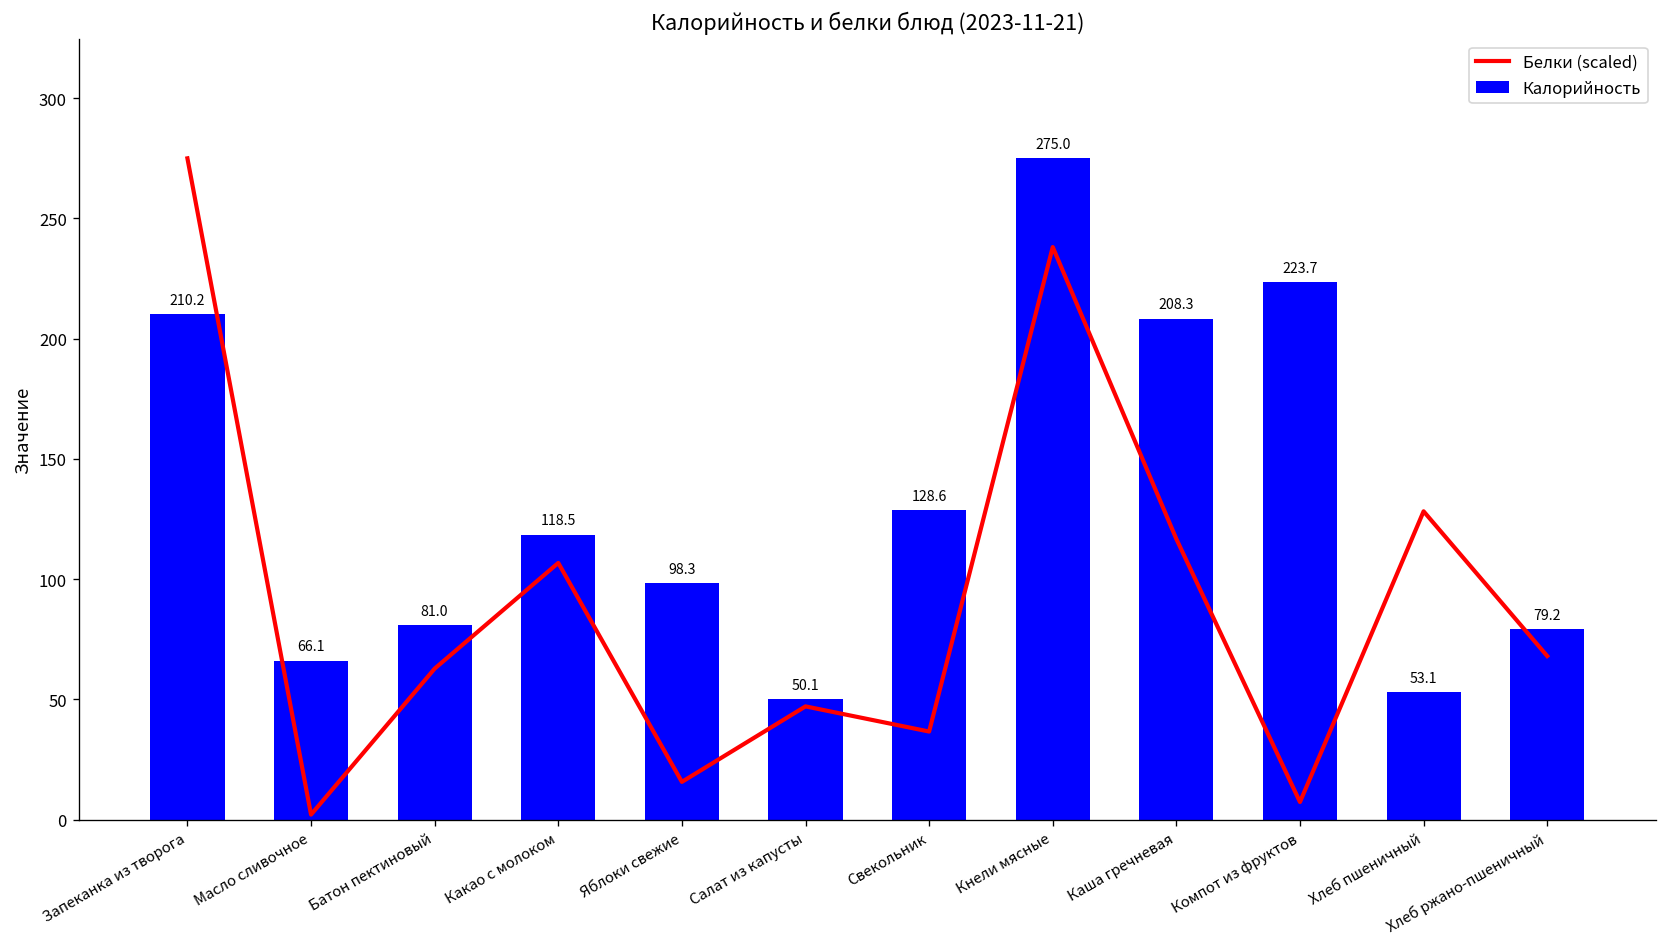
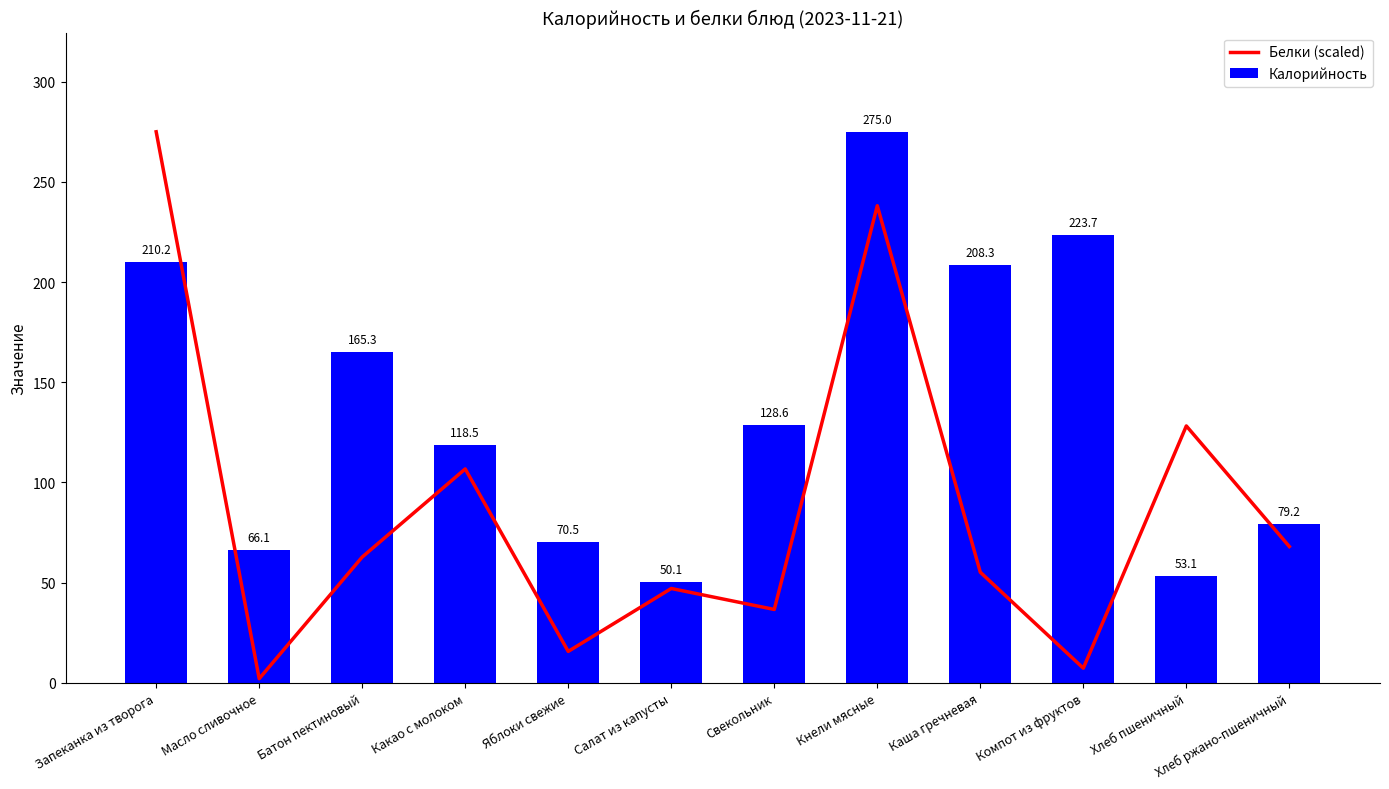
  {
    "Белки (scaled)": {
      "Запеканка из творога": 275,
      "Масло сливочное": 2,
      "Батон пектиновый": 63,
      "Какао с молоком": 107,
      "Яблоки свежие": 16,
      "Салат из капусты": 47,
      "Свекольник": 37,
      "Кнели мясные": 238,
-     "Каша гречневая": 117,
+     "Каша гречневая": 55,
      "Компот из фруктов": 7,
      "Хлеб пшеничный": 128,
      "Хлеб ржано-пшеничный": 68
    },
    "Калорийность": {
      "Запеканка из творога": 210.2,
      "Масло сливочное": 66.1,
-     "Батон пектиновый": 81.0,
+     "Батон пектиновый": 165.3,
      "Какао с молоком": 118.5,
-     "Яблоки свежие": 98.3,
+     "Яблоки свежие": 70.5,
      "Салат из капусты": 50.1,
      "Свекольник": 128.6,
      "Кнели мясные": 275.0,
      "Каша гречневая": 208.3,
      "Компот из фруктов": 223.7,
      "Хлеб пшеничный": 53.1,
      "Хлеб ржано-пшеничный": 79.2
    }
  }
